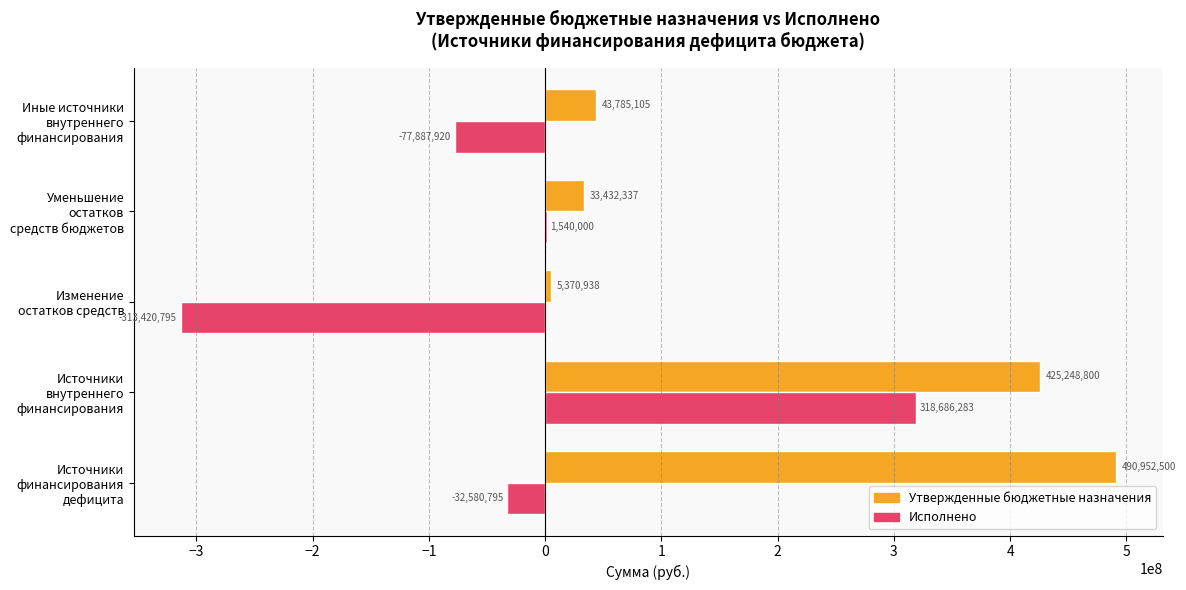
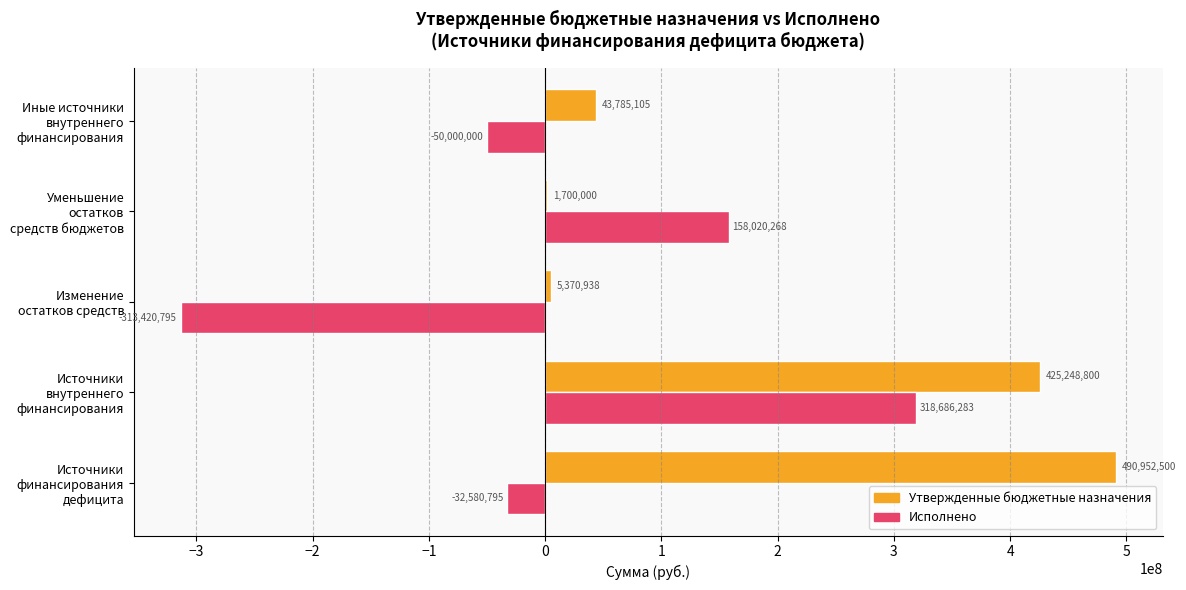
  {
    "Утвержденные бюджетные назначения": {
      "Иные источники внутреннего финансирования": "43,785,105",
-     "Уменьшение остатков средств бюджетов": "33,432,337",
+     "Уменьшение остатков средств бюджетов": "1,700,000",
      "Изменение остатков средств": "5,370,938",
      "Источники внутреннего финансирования": "425,248,800",
      "Источники финансирования дефицита": "490,952,500"
    },
    "Исполнено": {
-     "Иные источники внутреннего финансирования": "-77,887,920",
-     "Уменьшение остатков средств бюджетов": "1,540,000",
+     "Иные источники внутреннего финансирования": "-50,000,000",
+     "Уменьшение остатков средств бюджетов": "158,020,268",
      "Изменение остатков средств": "-313,420,795",
      "Источники внутреннего финансирования": "318,686,283",
      "Источники финансирования дефицита": "-32,580,795"
    }
  }
